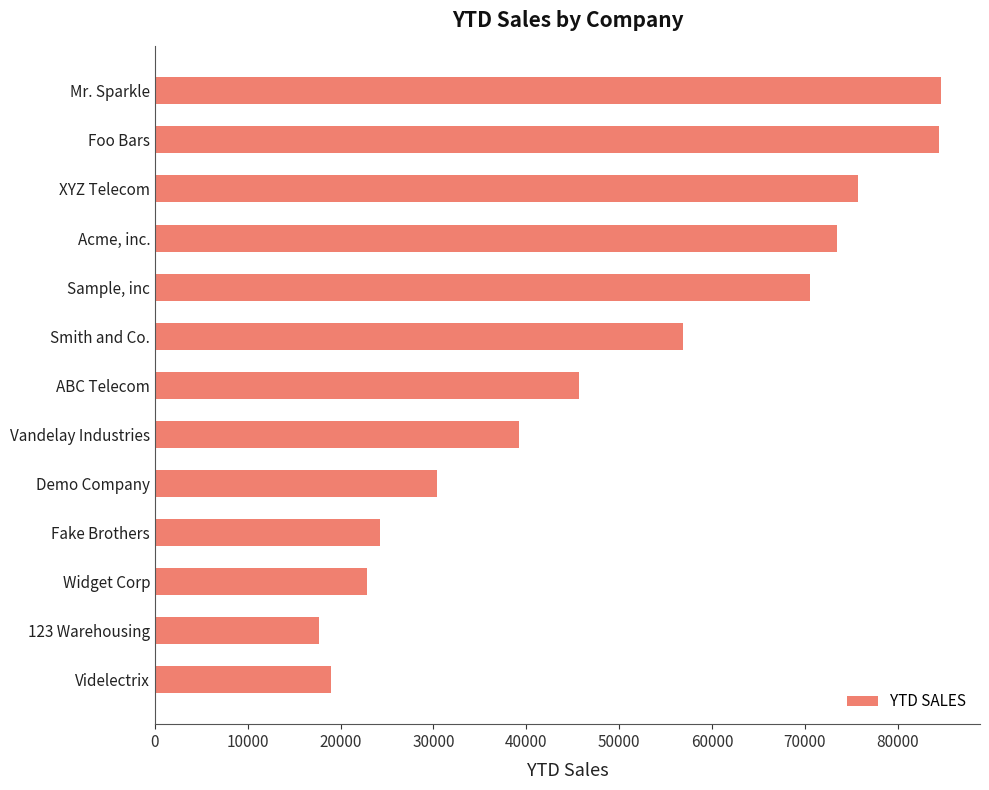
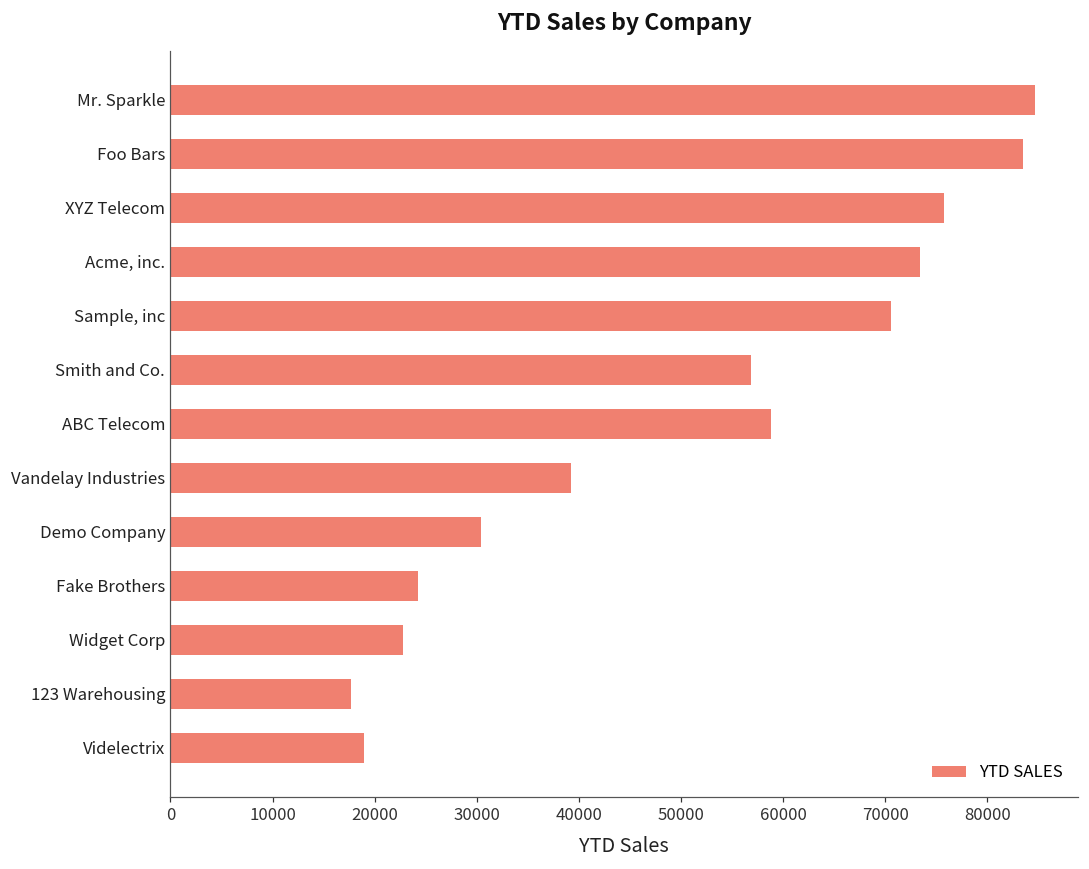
  {
    "Mr. Sparkle": 85000,
-   "Foo Bars": 84000,
+   "Foo Bars": 83000,
    "XYZ Telecom": 76000,
    "Acme, inc.": 73000,
    "Sample, inc": 71000,
    "Smith and Co.": 57000,
-   "ABC Telecom": 46000,
+   "ABC Telecom": 59000,
    "Vandelay Industries": 39000,
    "Demo Company": 30000,
    "Fake Brothers": 24000,
    "Widget Corp": 23000,
    "123 Warehousing": 18000,
    "Videlectrix": 19000
  }
